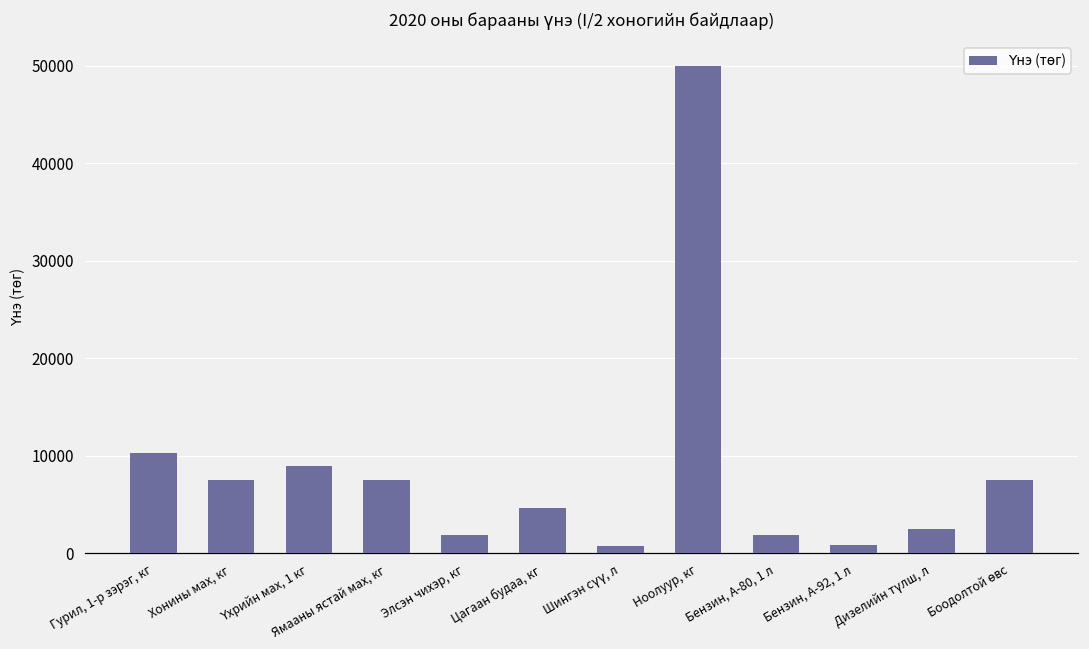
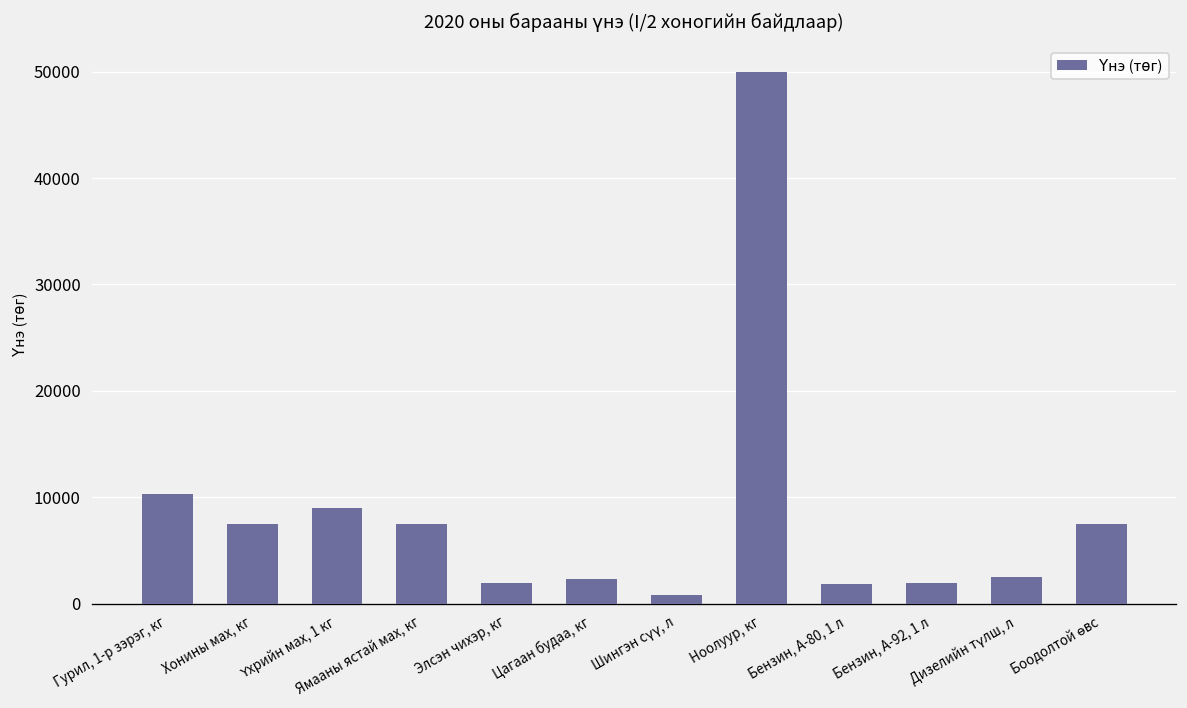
  {
    "Гурил, 1-р зэрэг, кг": 10000,
    "Хонины мах, кг": 8000,
    "Үхрийн мах, 1 кг": 9000,
    "Ямааны ястай мах, кг": 8000,
    "Элсэн чихэр, кг": 2000,
-   "Цагаан будаа, кг": 5000,
+   "Цагаан будаа, кг": 2000,
    "Шингэн сүү, л": 1000,
    "Ноолуур, кг": 50000,
    "Бензин, А-80, 1 л": 2000,
-   "Бензин, А-92, 1 л": 1000,
+   "Бензин, А-92, 1 л": 2000,
    "Дизелийн түлш, л": 3000,
    "Боодолтой өвс": 8000
  }
